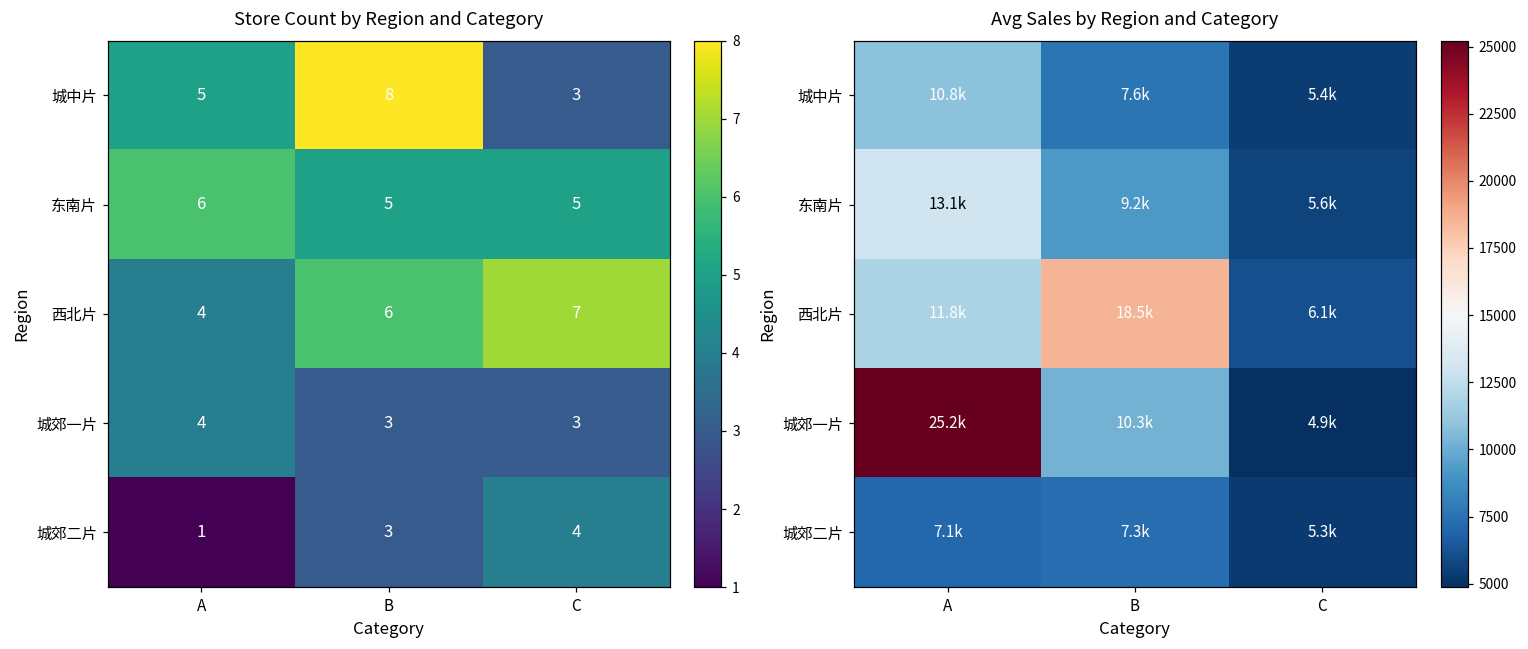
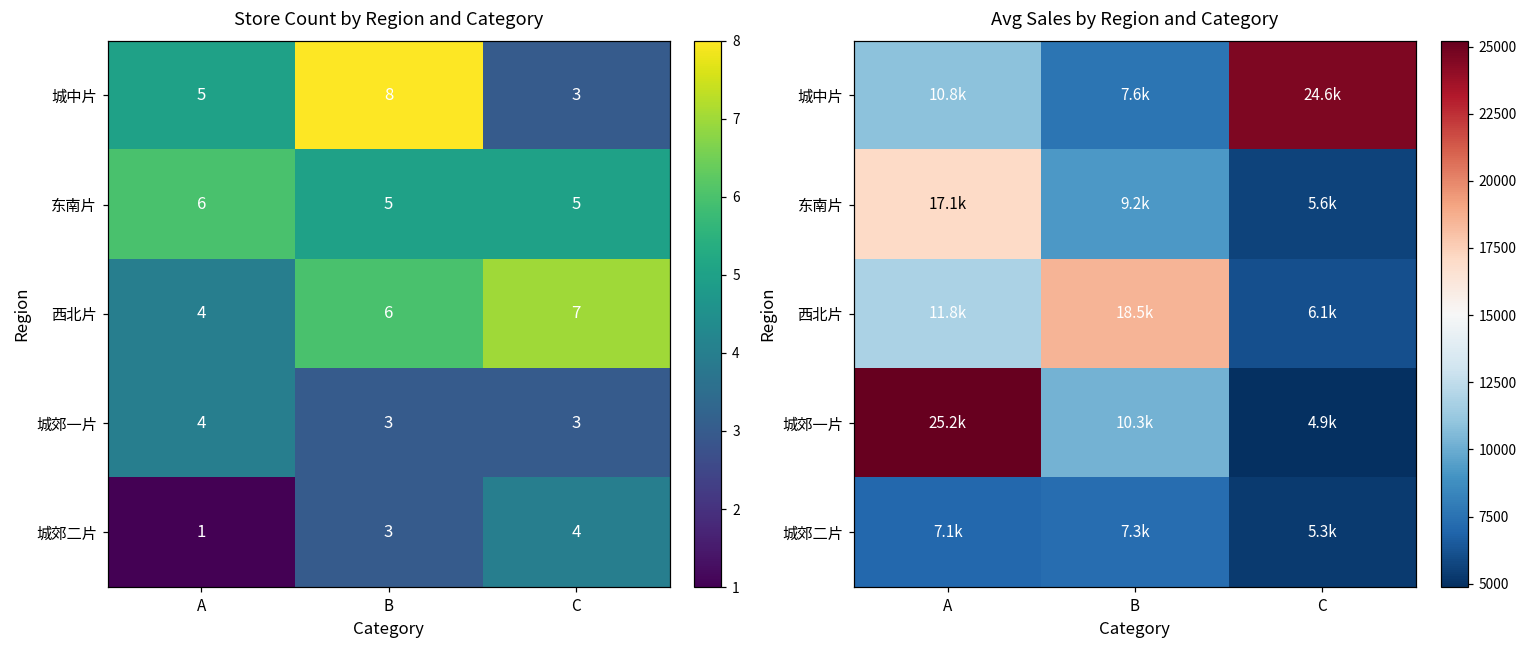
  {
    "Store Count by Region and Category": {
      "城中片": {
        "A": "5",
        "B": "8",
        "C": "3"
      },
      "东南片": {
        "A": "6",
        "B": "5",
        "C": "5"
      },
      "西北片": {
        "A": "4",
        "B": "6",
        "C": "7"
      },
      "城郊一片": {
        "A": "4",
        "B": "3",
        "C": "3"
      },
      "城郊二片": {
        "A": "1",
        "B": "3",
        "C": "4"
      }
    },
    "Avg Sales by Region and Category": {
      "城中片": {
        "A": "10.8k",
        "B": "7.6k",
-       "C": "5.4k"
+       "C": "24.6k"
      },
      "东南片": {
-       "A": "13.1k",
+       "A": "17.1k",
        "B": "9.2k",
        "C": "5.6k"
      },
      "西北片": {
        "A": "11.8k",
        "B": "18.5k",
        "C": "6.1k"
      },
      "城郊一片": {
        "A": "25.2k",
        "B": "10.3k",
        "C": "4.9k"
      },
      "城郊二片": {
        "A": "7.1k",
        "B": "7.3k",
        "C": "5.3k"
      }
    }
  }
